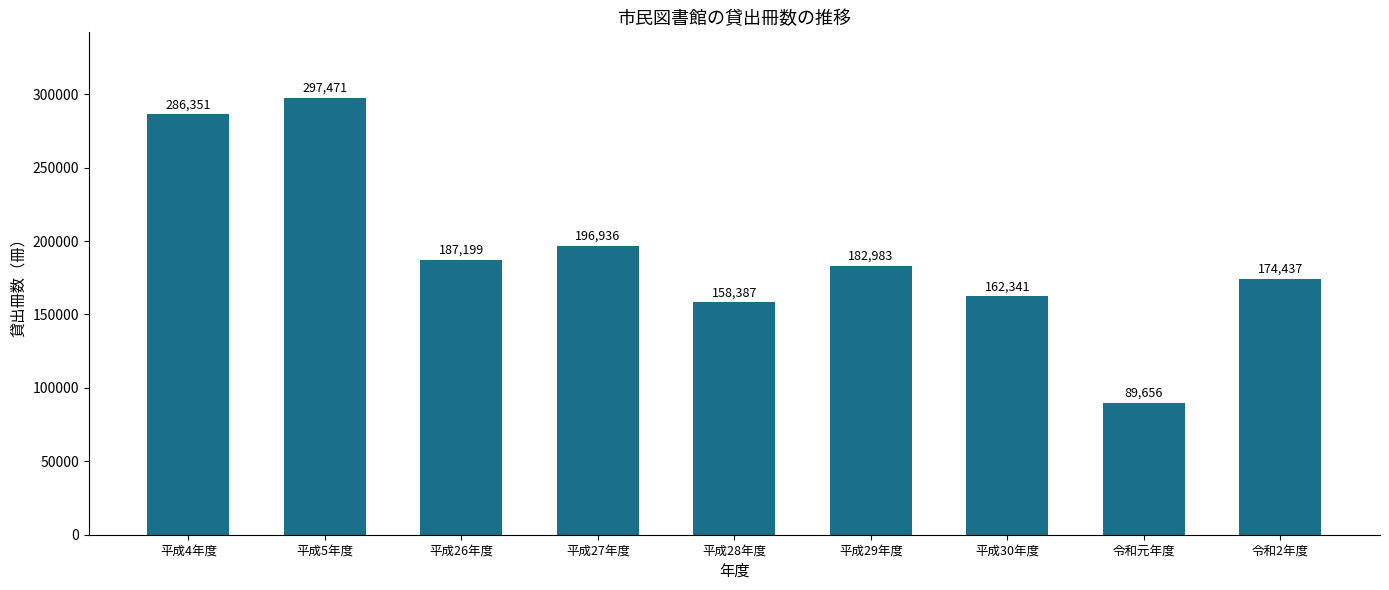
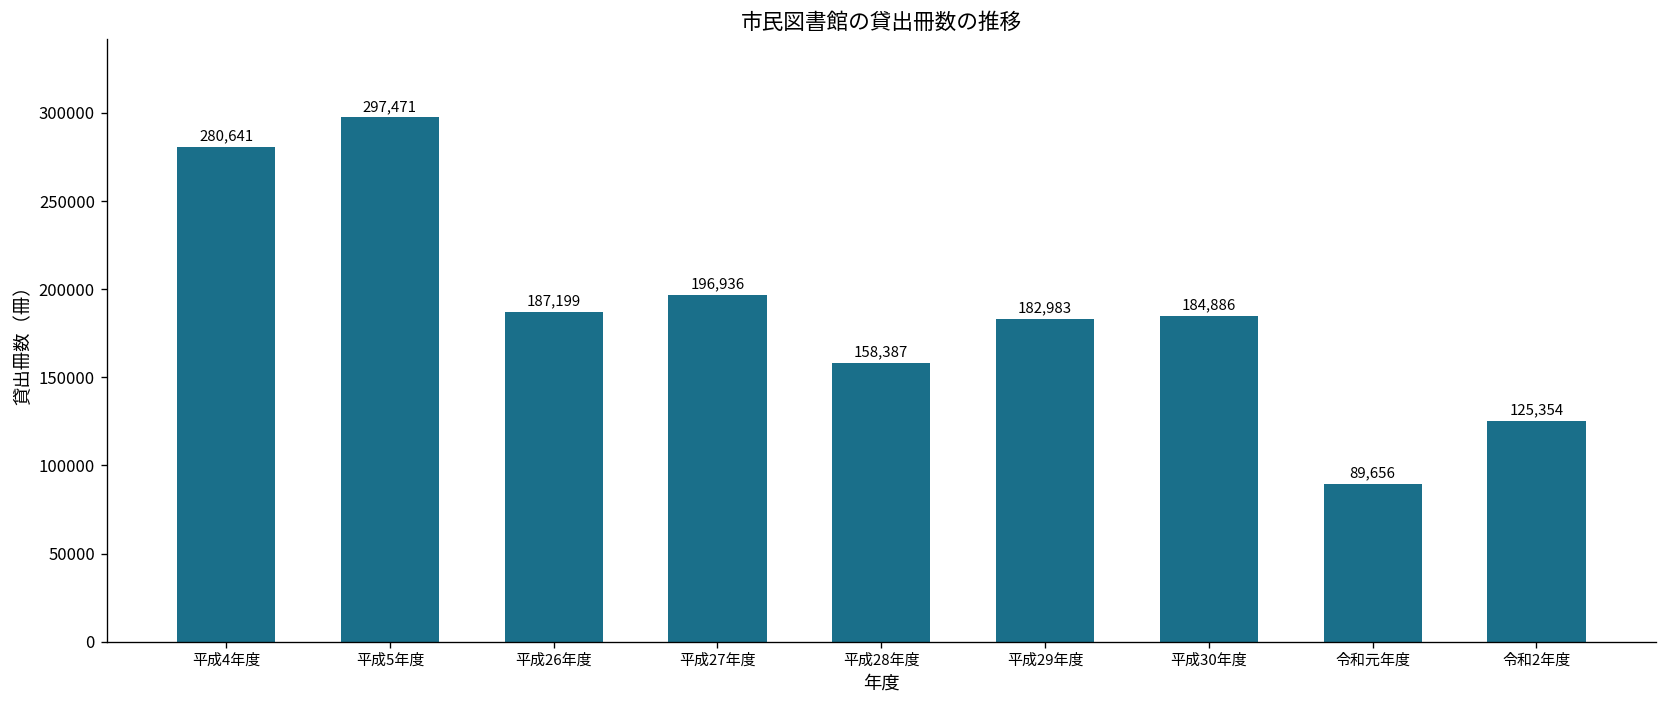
  {
-   "平成4年度": "286,351",
+   "平成4年度": "280,641",
    "平成5年度": "297,471",
    "平成26年度": "187,199",
    "平成27年度": "196,936",
    "平成28年度": "158,387",
    "平成29年度": "182,983",
-   "平成30年度": "162,341",
+   "平成30年度": "184,886",
    "令和元年度": "89,656",
-   "令和2年度": "174,437"
+   "令和2年度": "125,354"
  }
